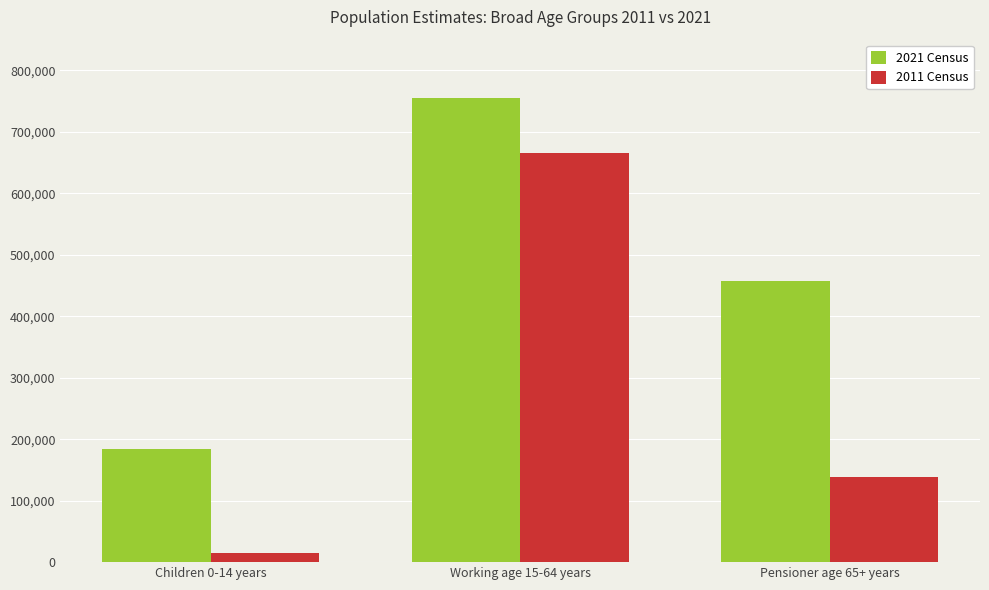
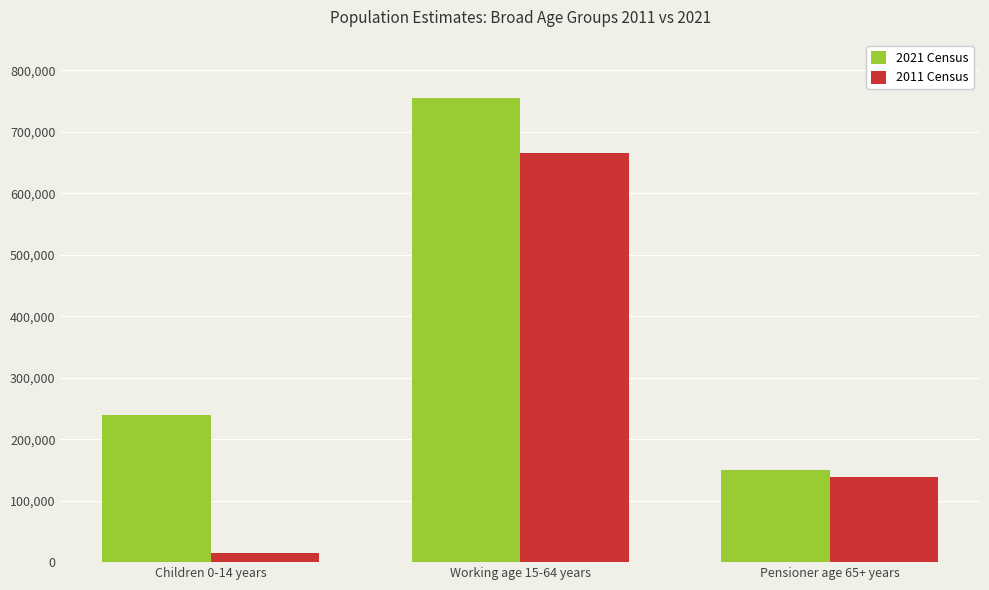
  {
    "2021 Census": {
-     "Children 0-14 years": "180,000",
+     "Children 0-14 years": "240,000",
      "Working age 15-64 years": "750,000",
-     "Pensioner age 65+ years": "460,000"
+     "Pensioner age 65+ years": "150,000"
    },
    "2011 Census": {
      "Children 0-14 years": "10,000",
      "Working age 15-64 years": "670,000",
      "Pensioner age 65+ years": "140,000"
    }
  }
